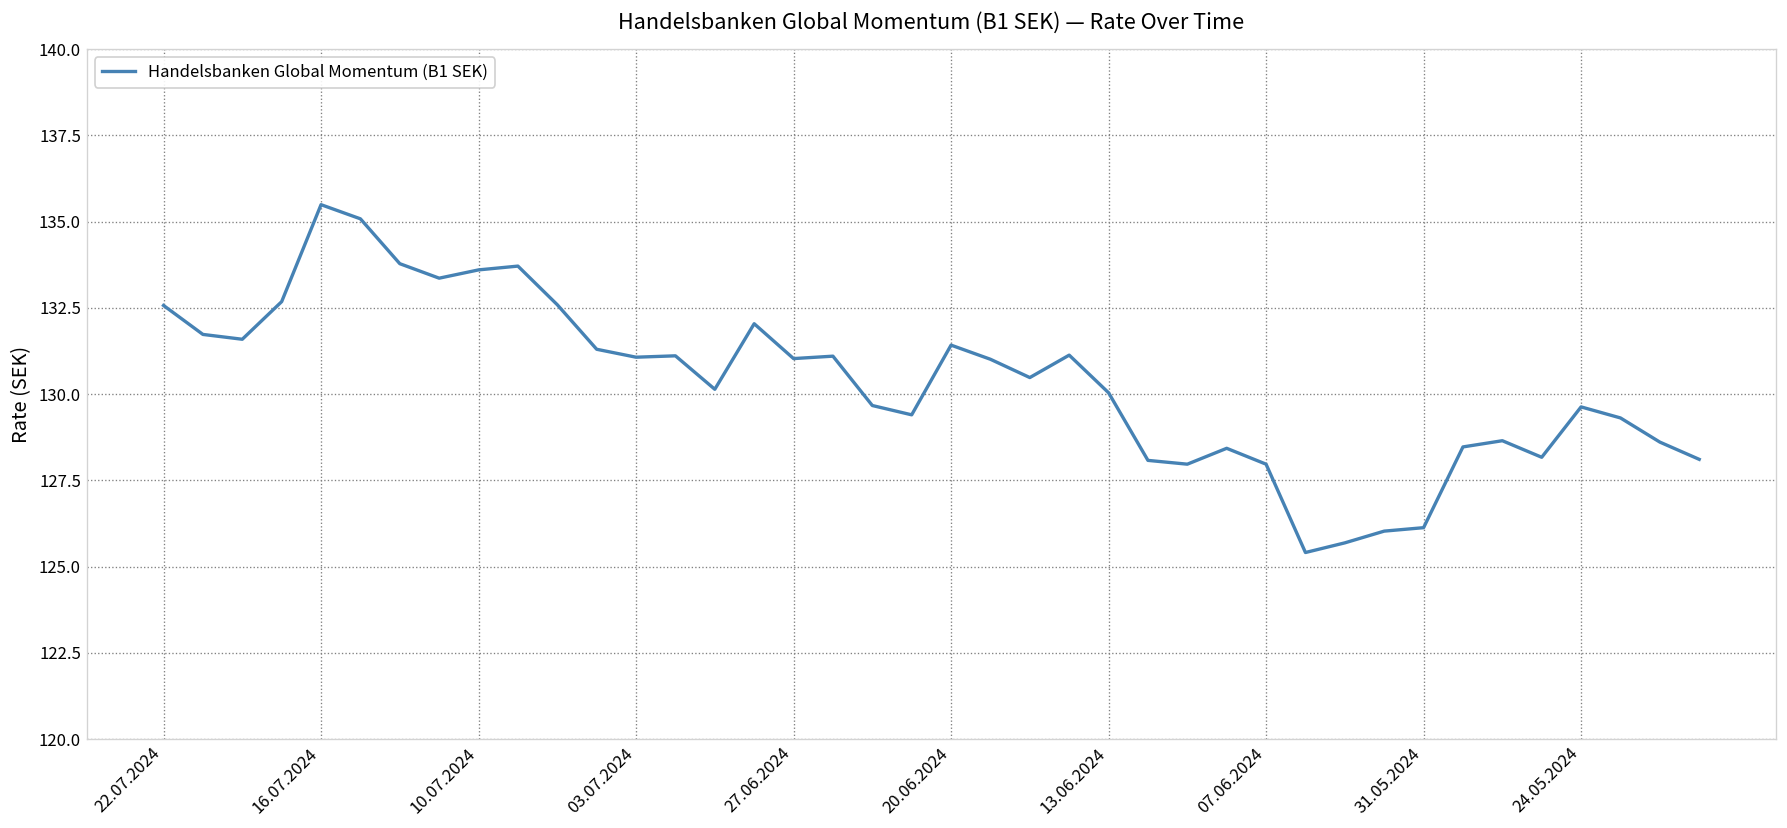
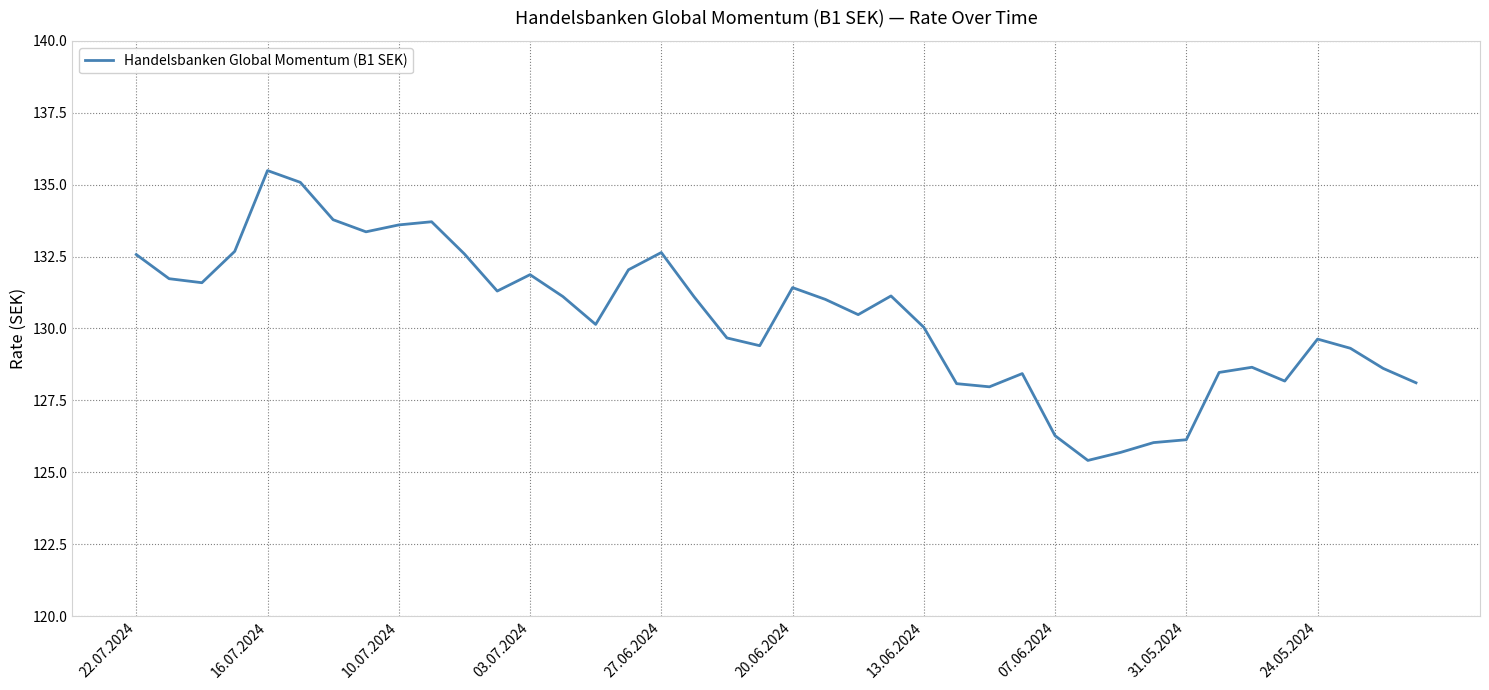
  {
    "22.07.2024": 132.6,
    "16.07.2024": 135.5,
    "10.07.2024": 133.6,
-   "03.07.2024": 131.1,
-   "27.06.2024": 131.0,
+   "03.07.2024": 131.9,
+   "27.06.2024": 132.6,
    "20.06.2024": 131.4,
    "13.06.2024": 130.0,
-   "07.06.2024": 128.0,
+   "07.06.2024": 126.3,
    "31.05.2024": 126.1,
    "24.05.2024": 129.6
  }
